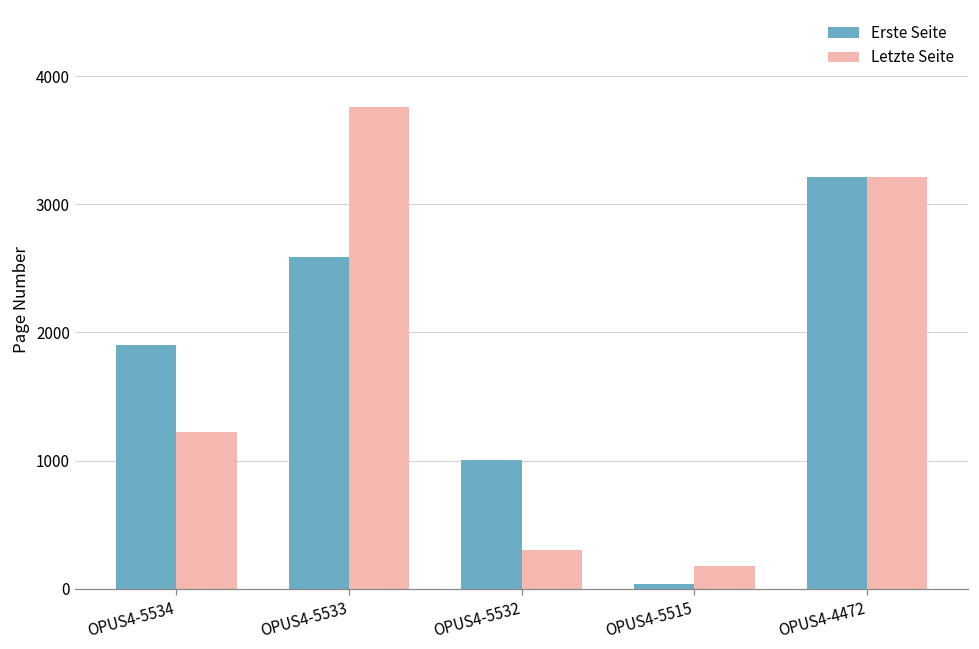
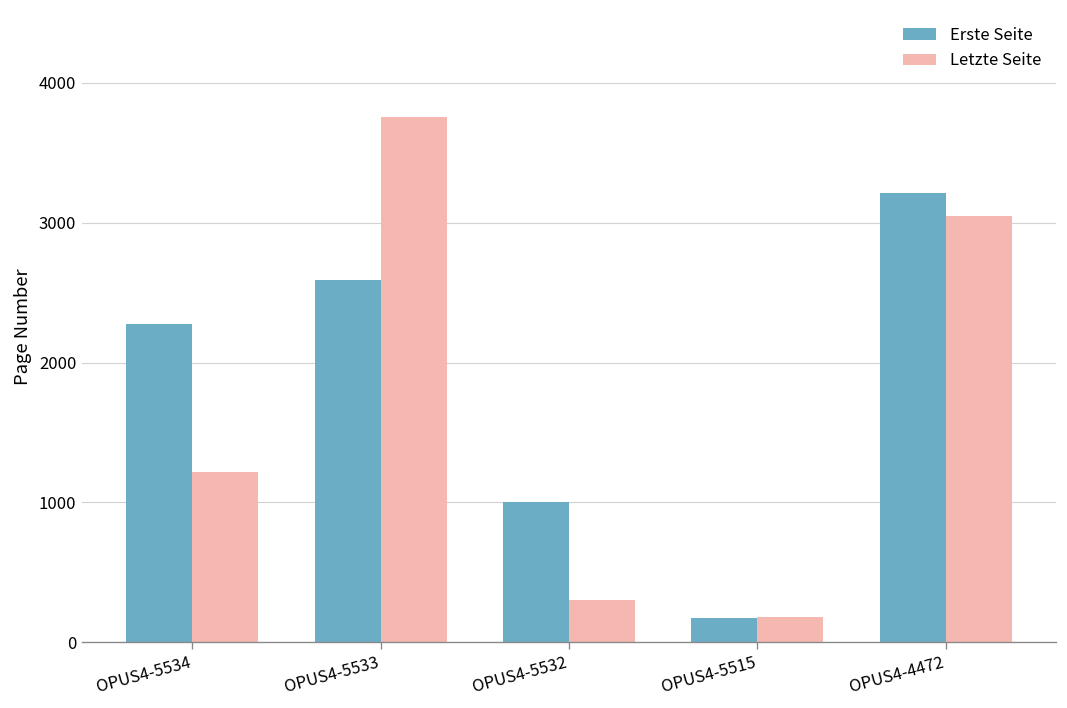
  {
    "Erste Seite": {
-     "OPUS4-5534": 1910,
+     "OPUS4-5534": 2280,
      "OPUS4-5533": 2590,
      "OPUS4-5532": 1000,
-     "OPUS4-5515": 40,
+     "OPUS4-5515": 170,
      "OPUS4-4472": 3210
    },
    "Letzte Seite": {
      "OPUS4-5534": 1220,
      "OPUS4-5533": 3760,
      "OPUS4-5532": 300,
      "OPUS4-5515": 180,
-     "OPUS4-4472": 3220
+     "OPUS4-4472": 3050
    }
  }
